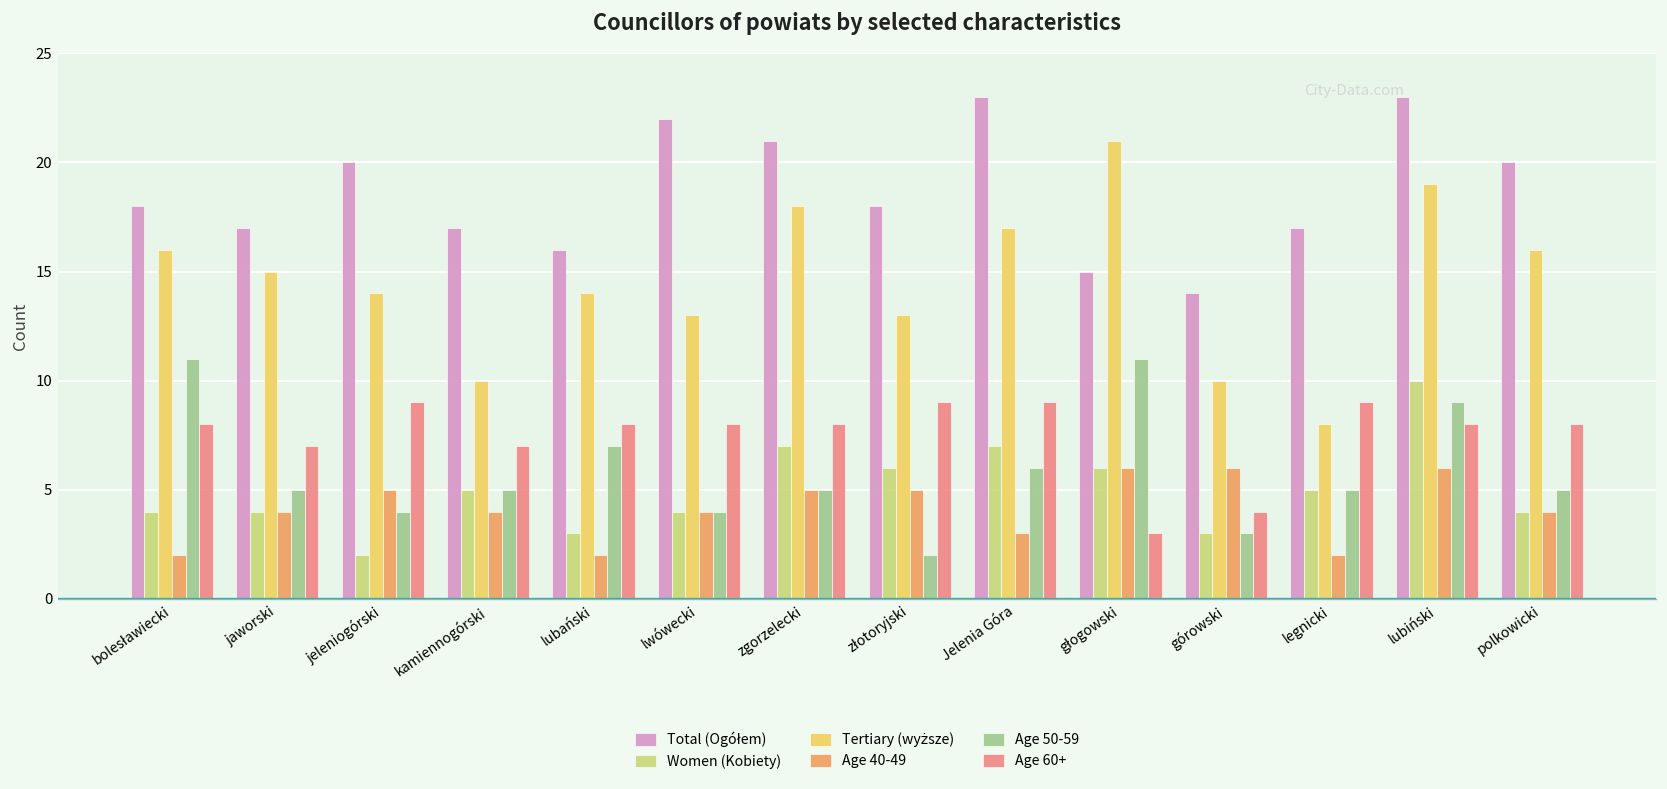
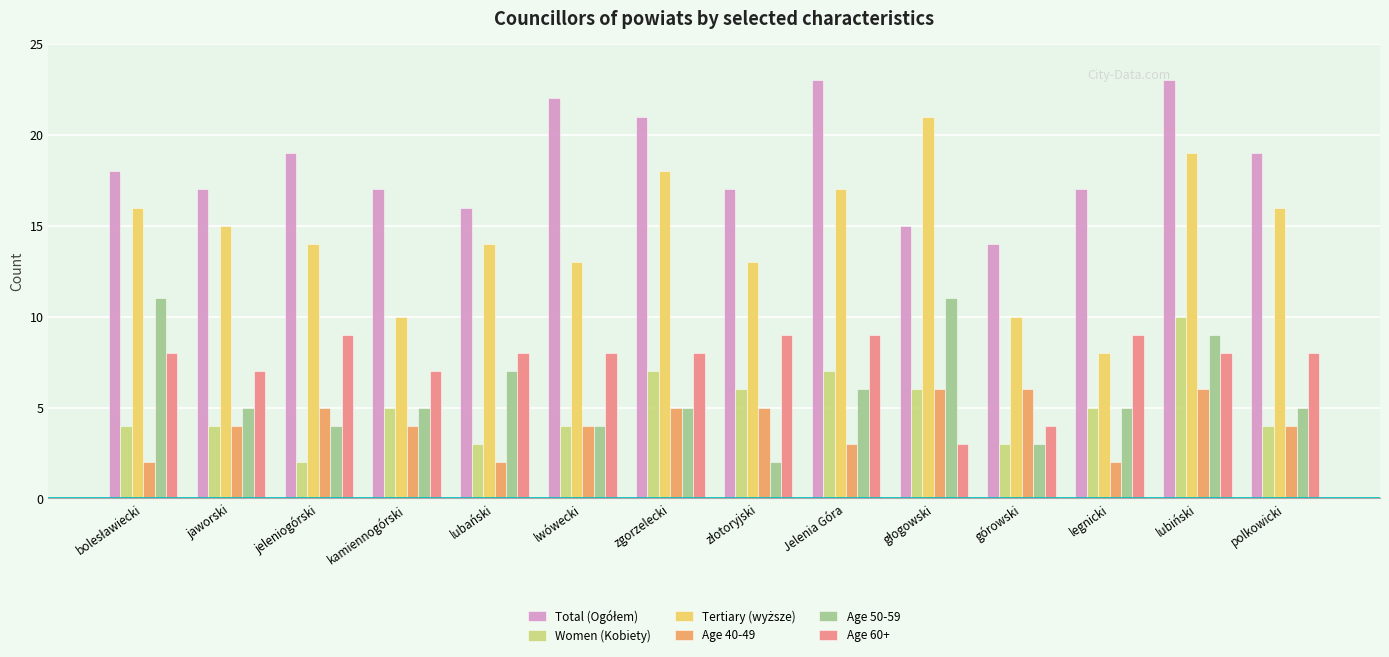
  {
    "Total (Ogółem)": {
      "bolesławiecki": 18,
      "jaworski": 17,
-     "jeleniogórski": 20,
+     "jeleniogórski": 19,
      "kamiennogórski": 17,
      "lubański": 16,
      "lwówecki": 22,
      "zgorzelecki": 21,
-     "złotoryjski": 18,
+     "złotoryjski": 17,
      "Jelenia Góra": 23,
      "głogowski": 15,
      "górowski": 14,
      "legnicki": 17,
      "lubiński": 23,
-     "polkowicki": 20
+     "polkowicki": 19
    }
  }
